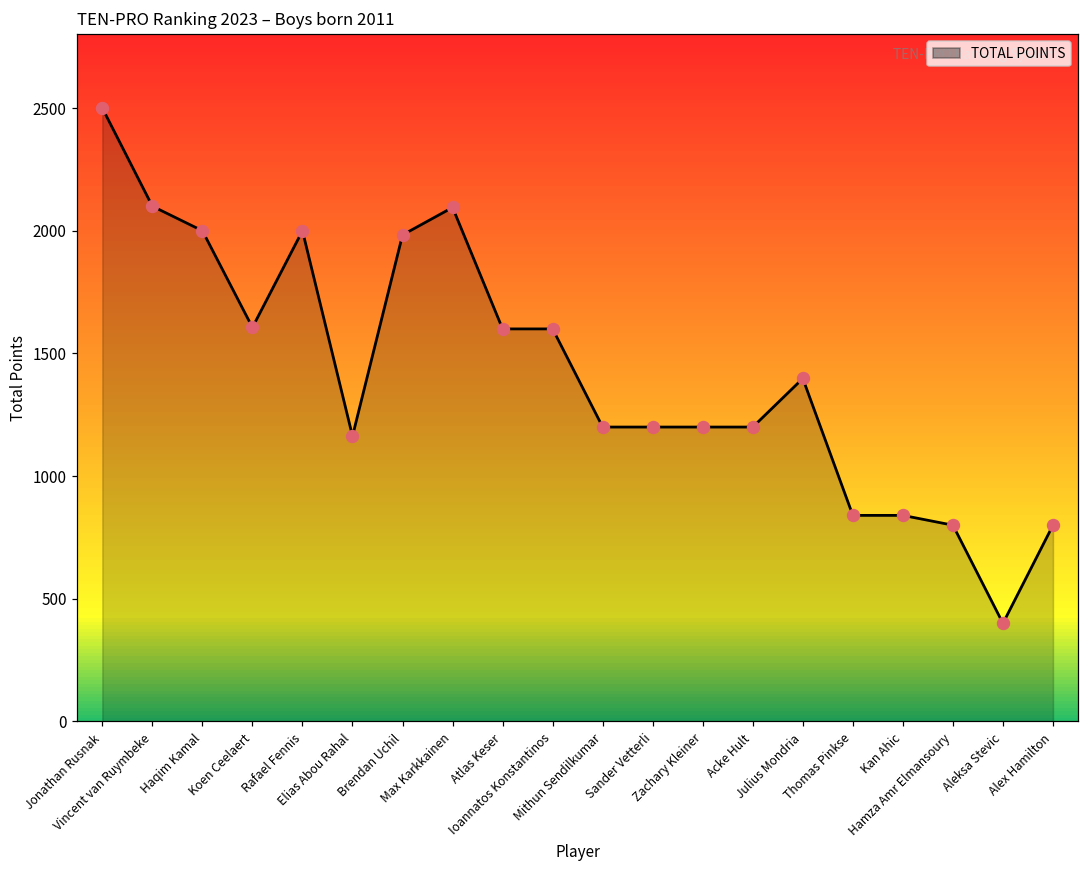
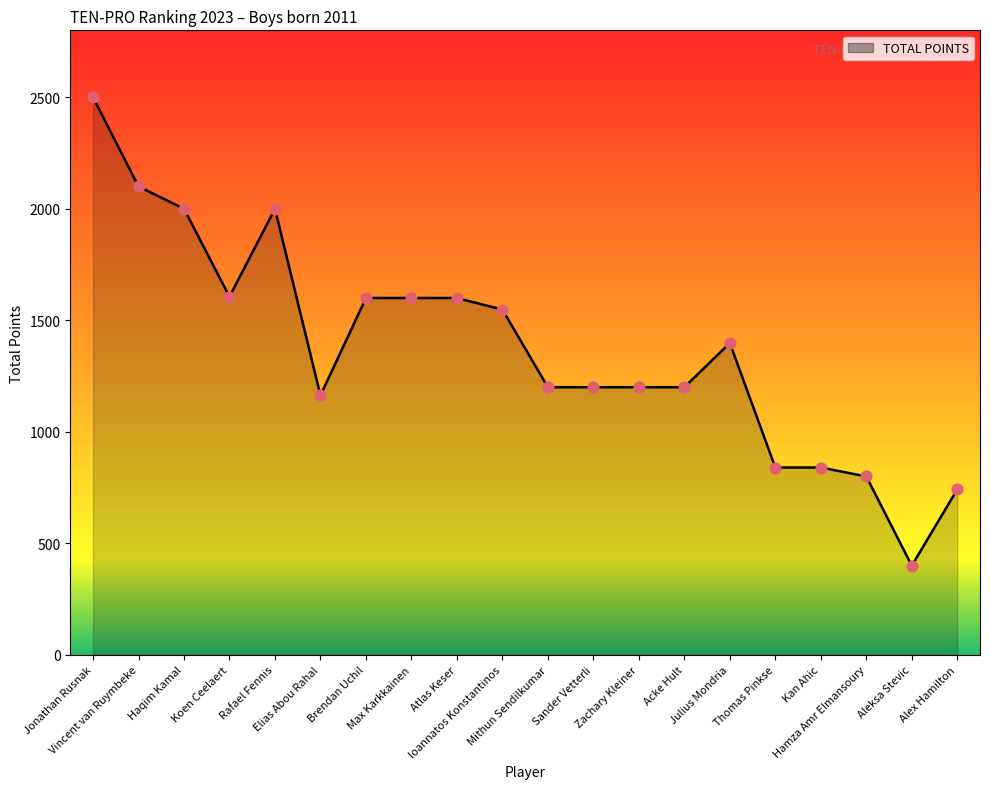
  {
    "TOTAL POINTS": {
      "Jonathan Rusnak": 2500,
      "Vincent van Ruymbeke": 2100,
      "Haqim Kamal": 2000,
      "Koen Ceelaert": 1610,
      "Rafael Fennis": 2000,
      "Elias Abou Rahal": 1160,
-     "Brendan Uchil": 1980,
-     "Max Karkkainen": 2100,
+     "Brendan Uchil": 1600,
+     "Max Karkkainen": 1600,
      "Atlas Keser": 1600,
-     "Ioannatos Konstantinos": 1600,
+     "Ioannatos Konstantinos": 1550,
      "Mithun Sendilkumar": 1200,
      "Sander Vetterli": 1200,
      "Zachary Kleiner": 1200,
      "Acke Hult": 1200,
      "Julius Mondria": 1400,
      "Thomas Pinkse": 840,
      "Kan Ahic": 840,
      "Hamza Amr Elmansoury": 800,
      "Aleksa Stevic": 400,
-     "Alex Hamilton": 800
+     "Alex Hamilton": 740
    }
  }
